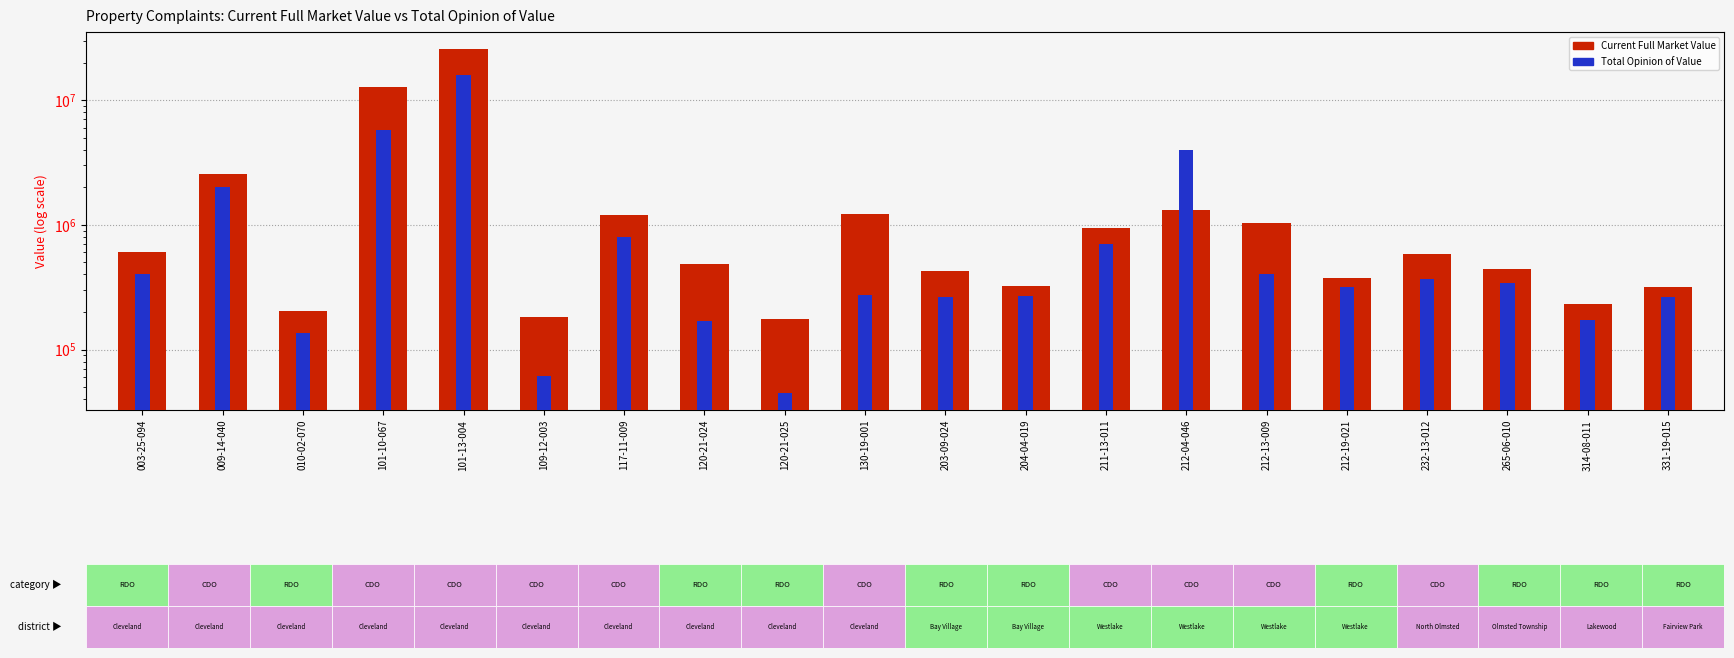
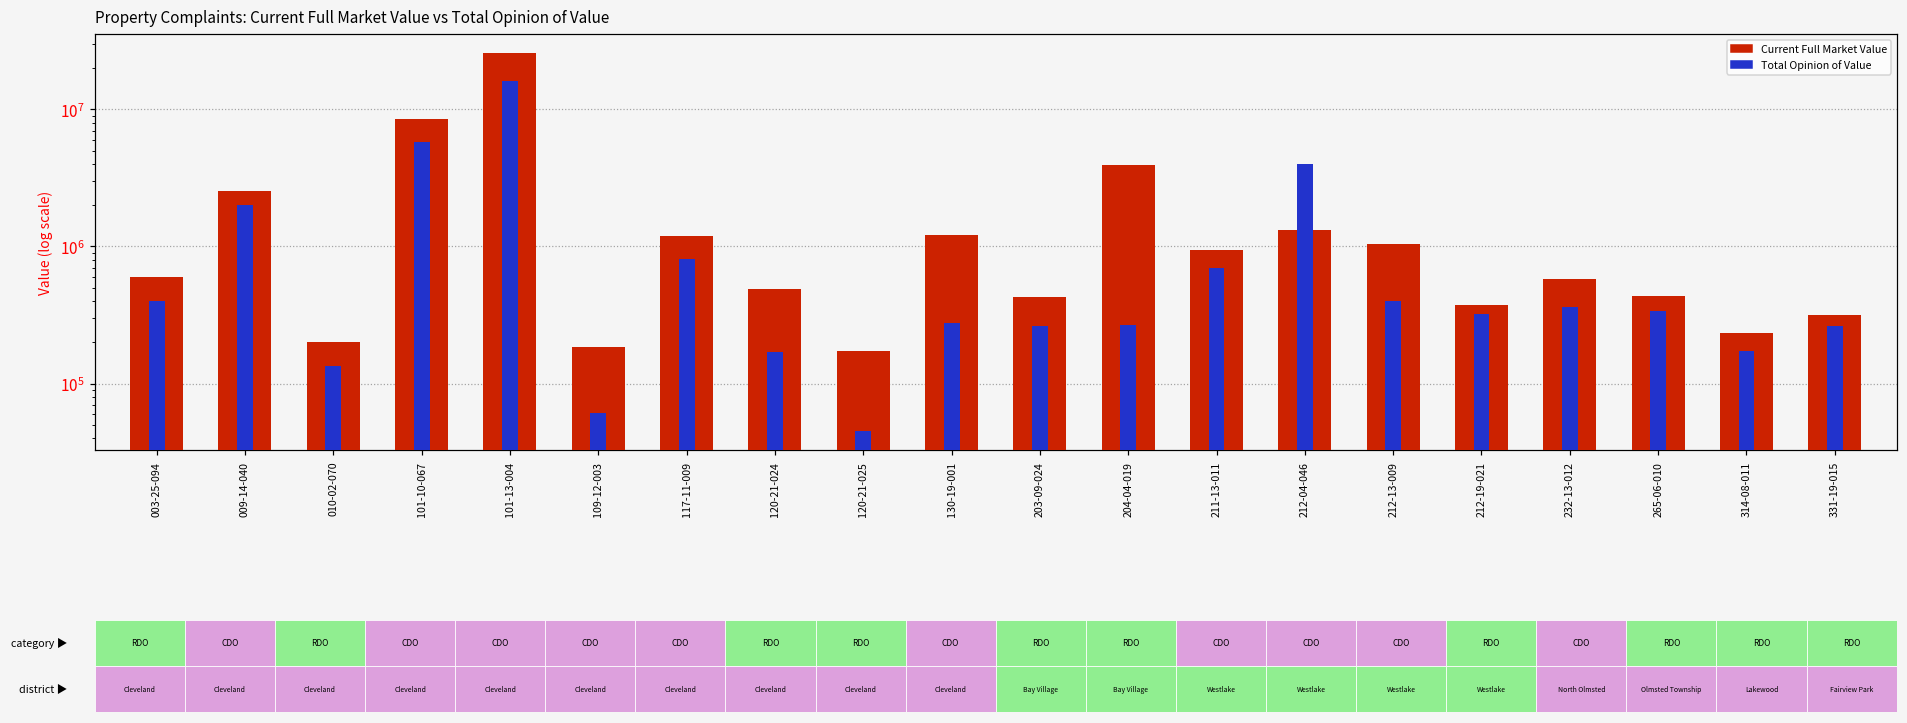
  {
    "Current Full Market Value": {
      "003-25-094": 600000,
      "009-14-040": 2500000,
      "010-02-070": 200000,
-     "101-10-067": 13000000,
+     "101-10-067": 9000000,
      "101-13-004": 26000000,
      "109-12-003": 180000,
      "117-11-009": 1200000,
      "120-21-024": 490000,
      "120-21-025": 170000,
      "130-19-001": 1200000,
      "203-09-024": 430000,
-     "204-04-019": 330000,
+     "204-04-019": 3900000,
      "211-13-011": 900000,
      "212-13-009": 1000000,
      "212-19-021": 380000,
      "232-13-012": 600000,
      "265-06-010": 440000,
      "314-08-011": 230000,
      "331-19-015": 320000
    },
    "Total Opinion of Value": {
      "212-04-046": 4000000
    }
  }
